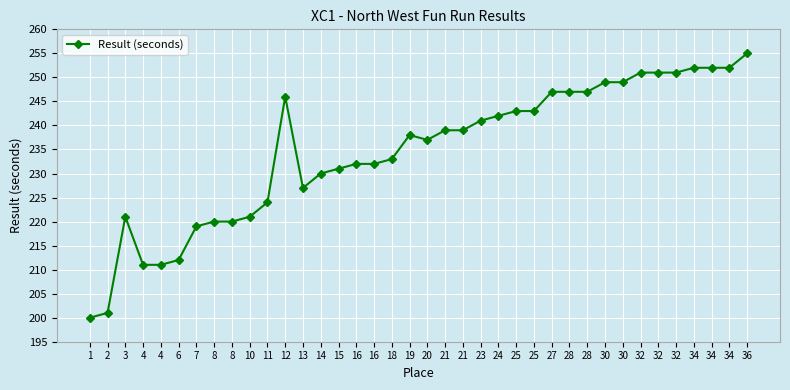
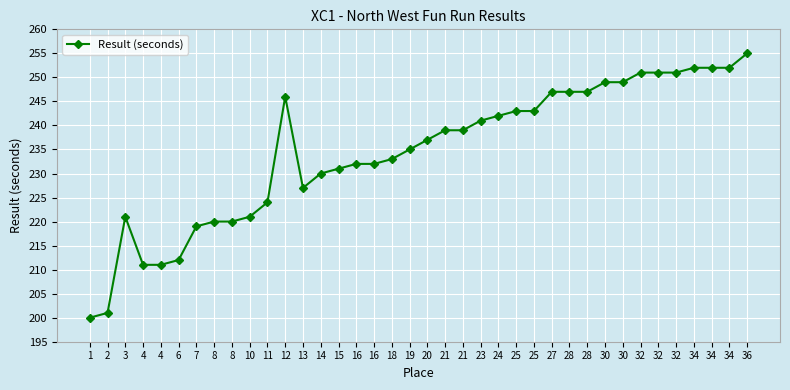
  {
    "1": 200,
    "2": 201,
    "3": 221,
    "6": 212,
    "7": 219,
    "10": 221,
    "11": 224,
    "12": 246,
    "13": 227,
    "14": 230,
    "15": 231,
    "18": 233,
-   "19": 238,
+   "19": 235,
    "20": 237,
    "23": 241,
    "24": 242,
    "27": 247,
    "36": 255
  }
